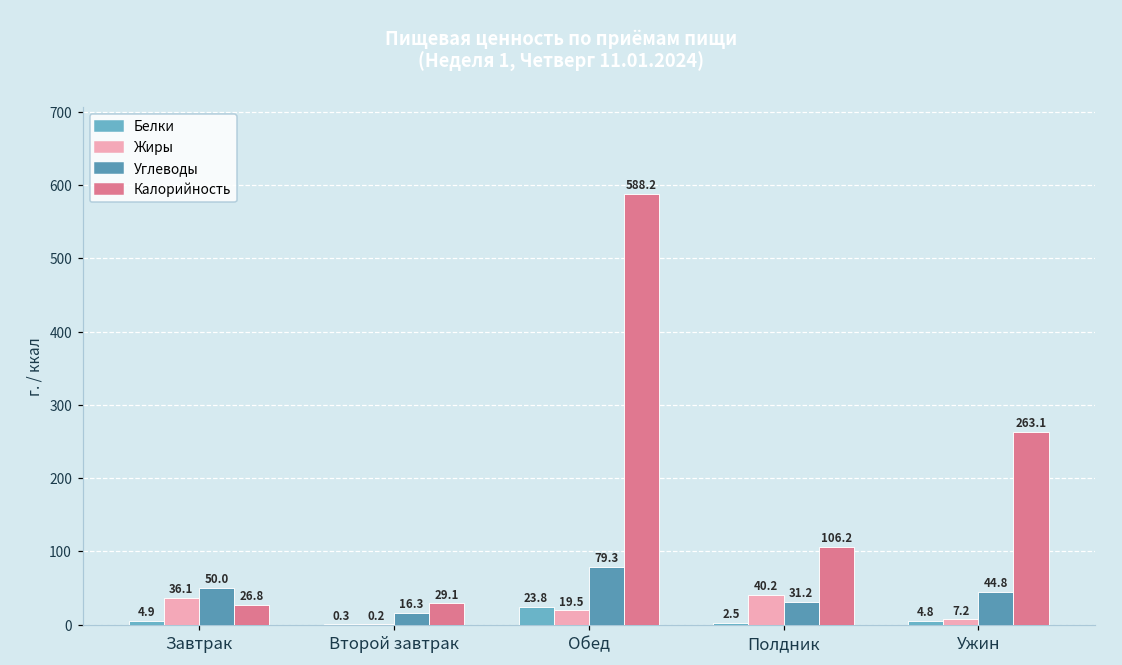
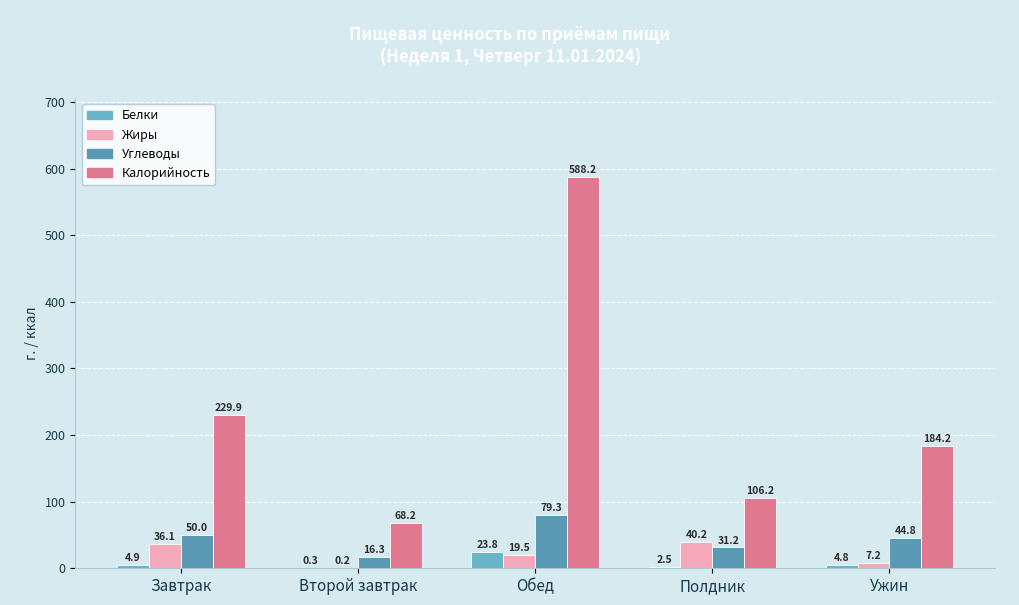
  {
    "Жиры": {
      "Завтрак": 36.1,
      "Второй завтрак": 0.2,
      "Обед": 19.5,
      "Полдник": 40.2,
      "Ужин": 7.2
    },
    "Калорийность": {
-     "Завтрак": 26.8,
-     "Второй завтрак": 29.1,
+     "Завтрак": 229.9,
+     "Второй завтрак": 68.2,
      "Обед": 588.2,
      "Полдник": 106.2,
-     "Ужин": 263.1
+     "Ужин": 184.2
    }
  }
